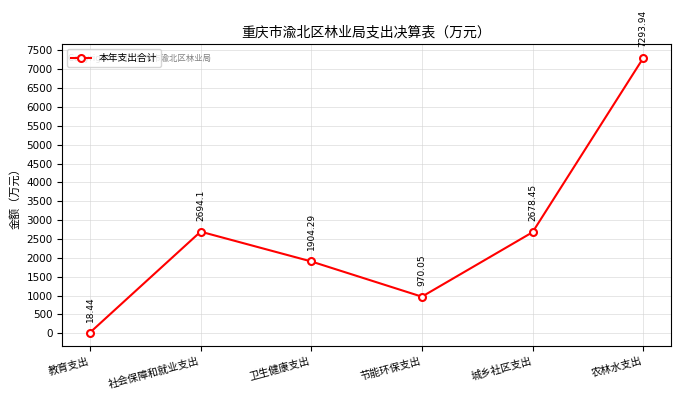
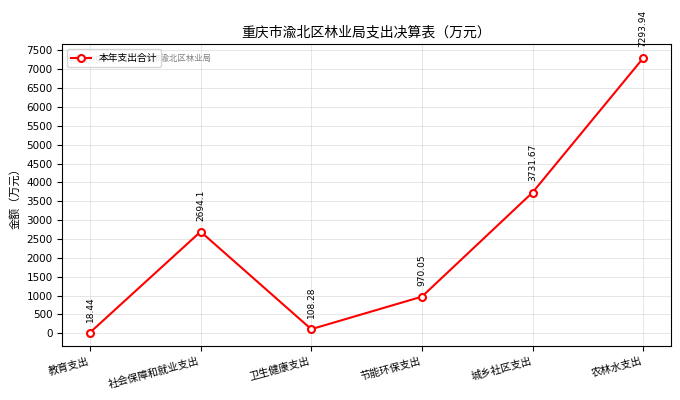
  {
    "教育支出": 18.44,
    "社会保障和就业支出": 2694.1,
-   "卫生健康支出": 1904.29,
+   "卫生健康支出": 108.28,
    "节能环保支出": 970.05,
-   "城乡社区支出": 2678.45,
+   "城乡社区支出": 3731.67,
    "农林水支出": 7293.94
  }
